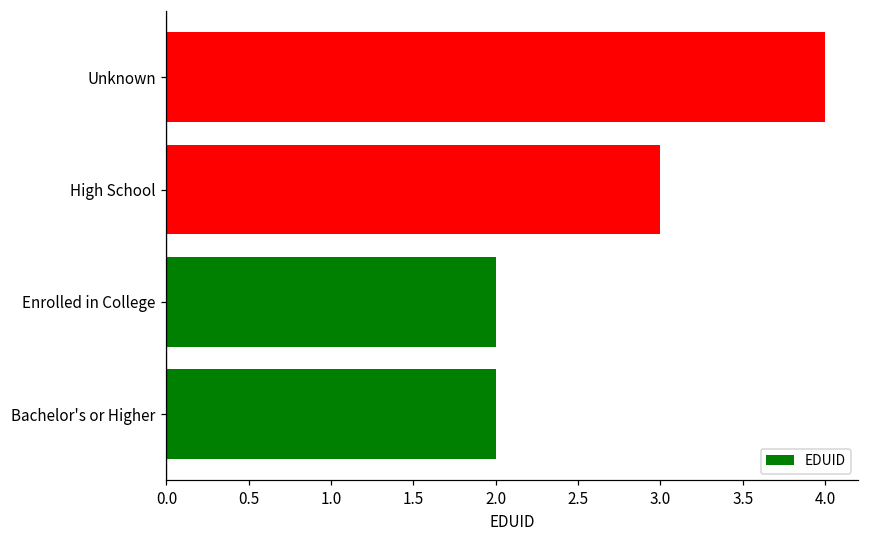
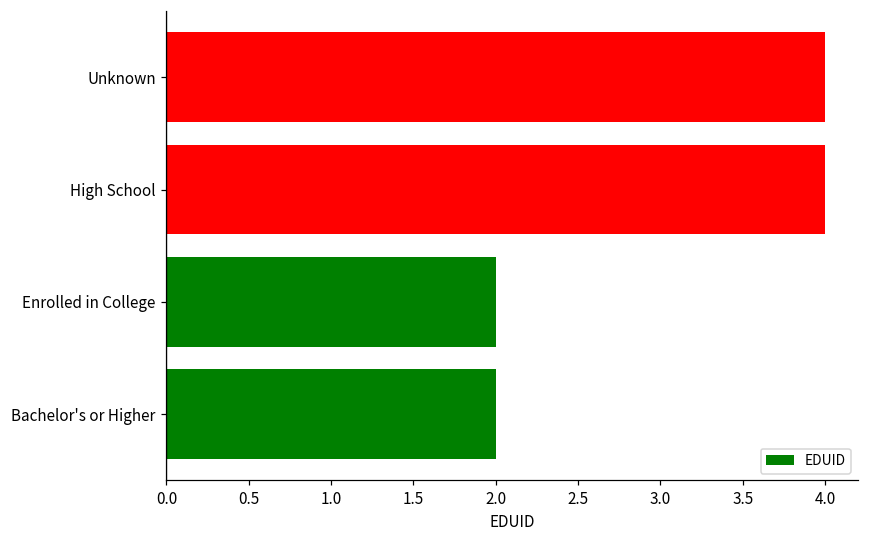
  {
    "Unknown": 4,
-   "High School": 3,
+   "High School": 4,
    "Enrolled in College": 2,
    "Bachelor's or Higher": 2
  }
